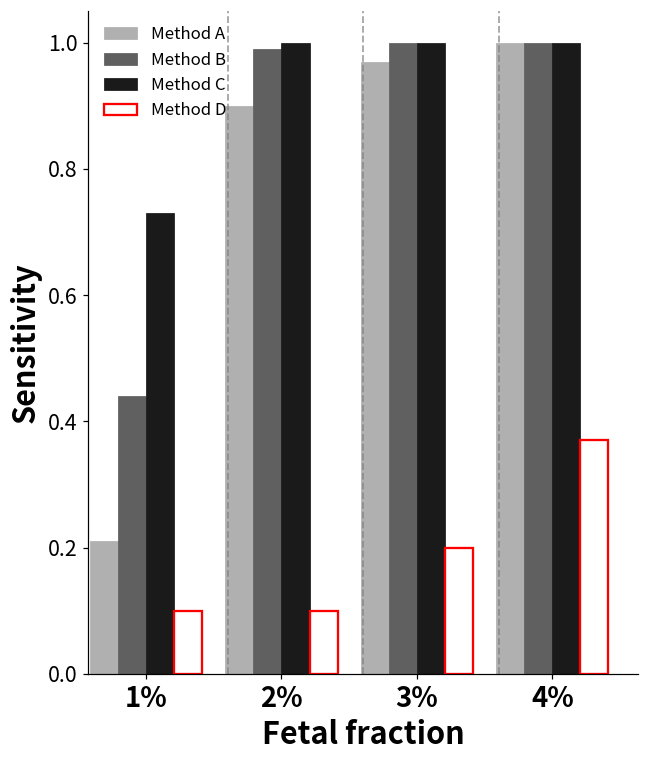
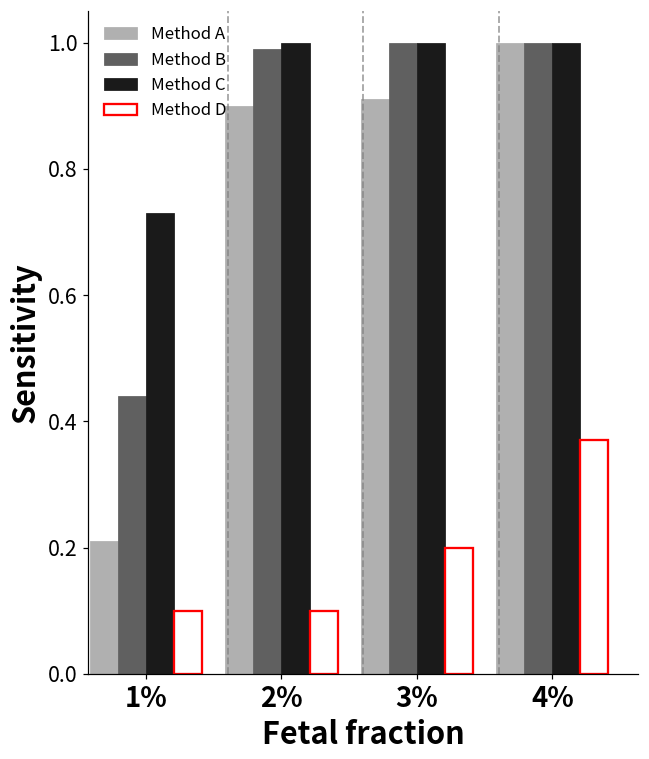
  {
    "Method A": {
      "1%": 0.21,
      "2%": 0.90,
-     "3%": 0.97,
+     "3%": 0.91,
      "4%": 1.00
    },
    "Method B": {
      "1%": 0.44,
      "2%": 0.99,
      "3%": 1.00,
      "4%": 1.00
    }
  }
